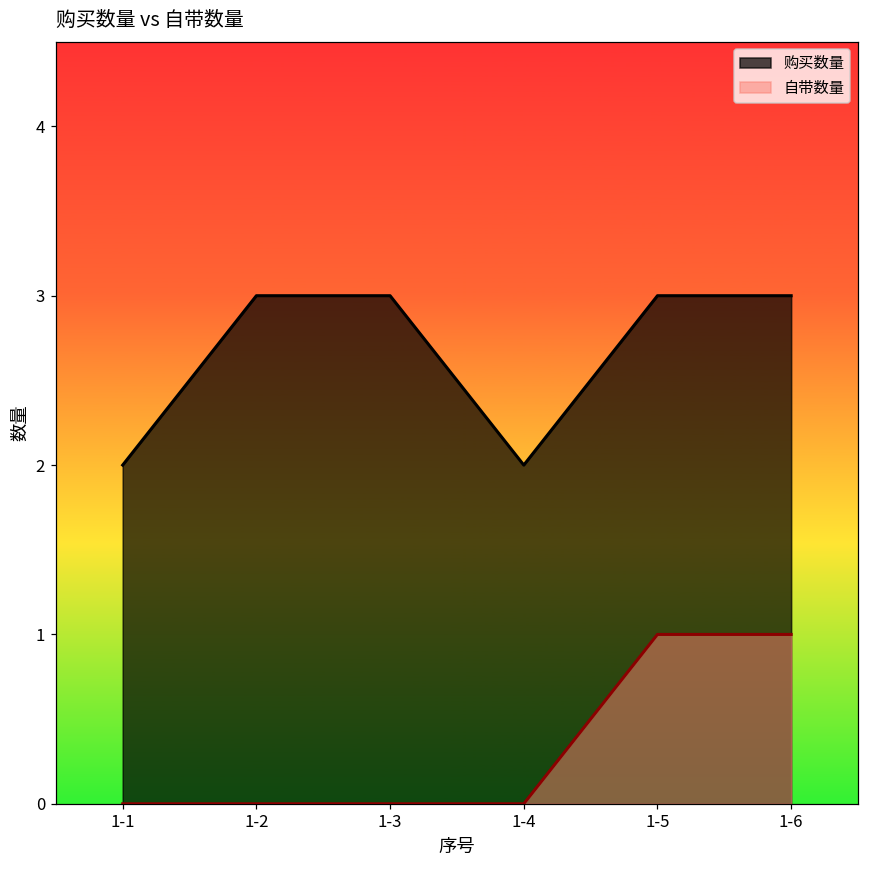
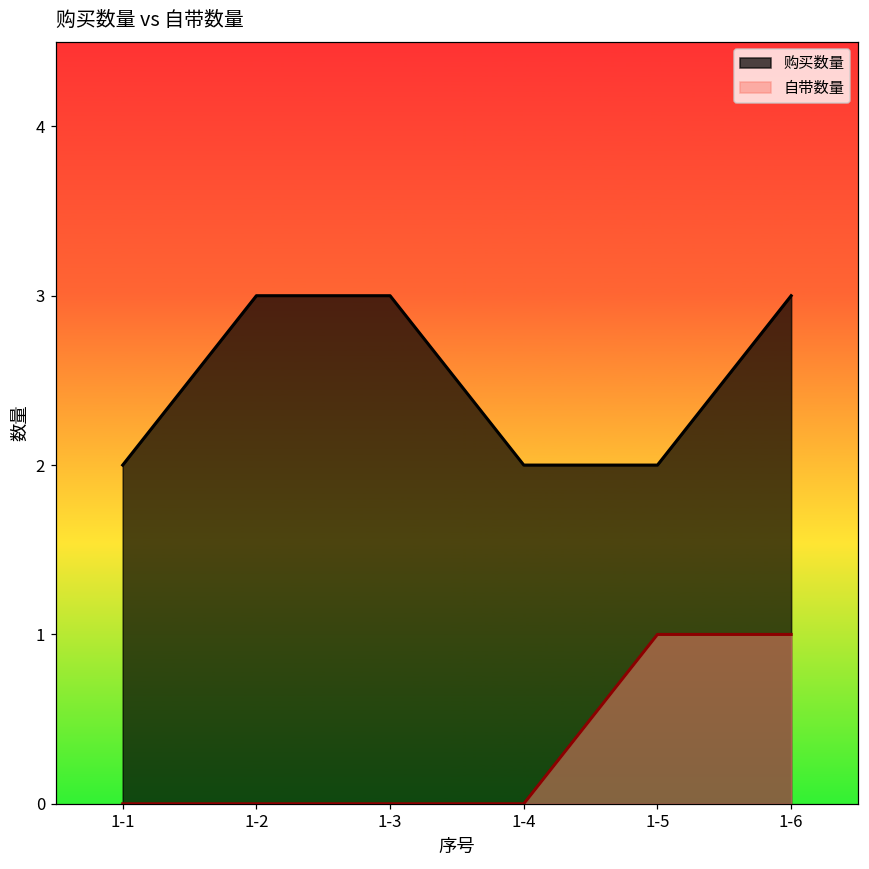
  {
    "购买数量": {
      "1-1": 2,
      "1-2": 3,
      "1-3": 3,
      "1-4": 2,
-     "1-5": 3,
+     "1-5": 2,
      "1-6": 3
    },
    "自带数量": {
      "1-1": 0,
      "1-2": 0,
      "1-3": 0,
      "1-4": 0,
      "1-5": 1,
      "1-6": 1
    }
  }
